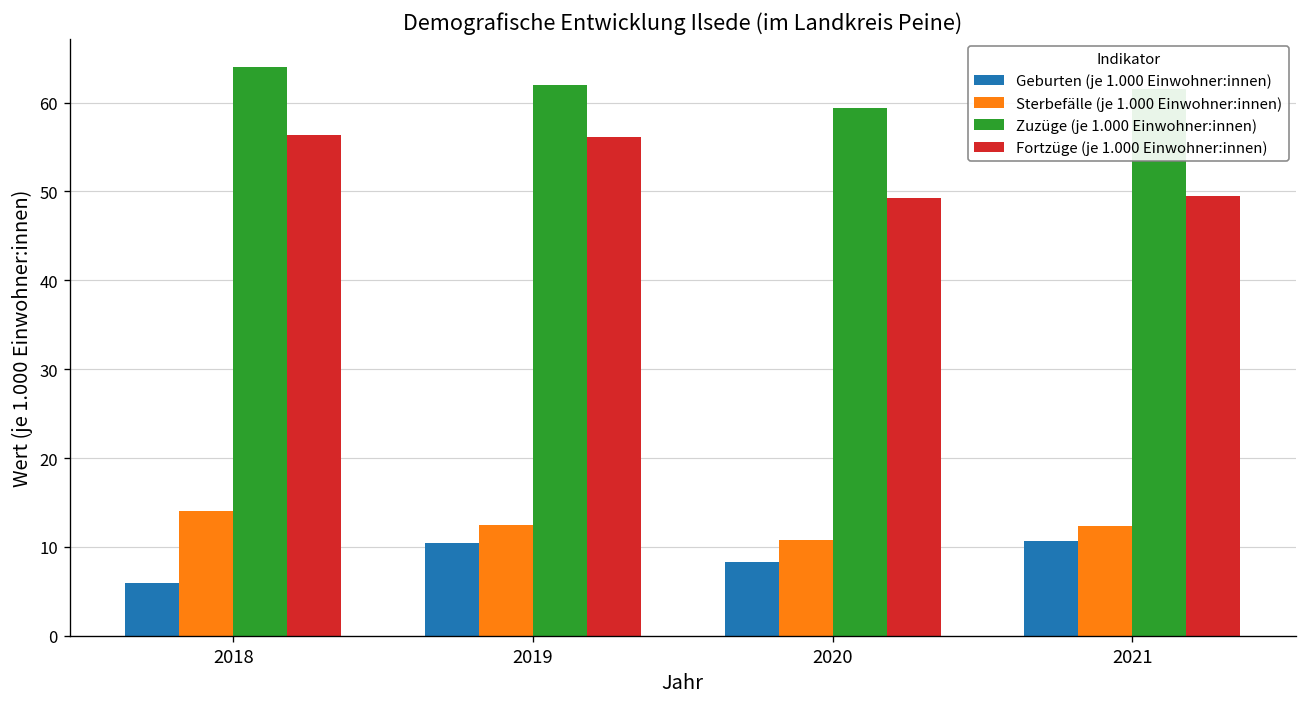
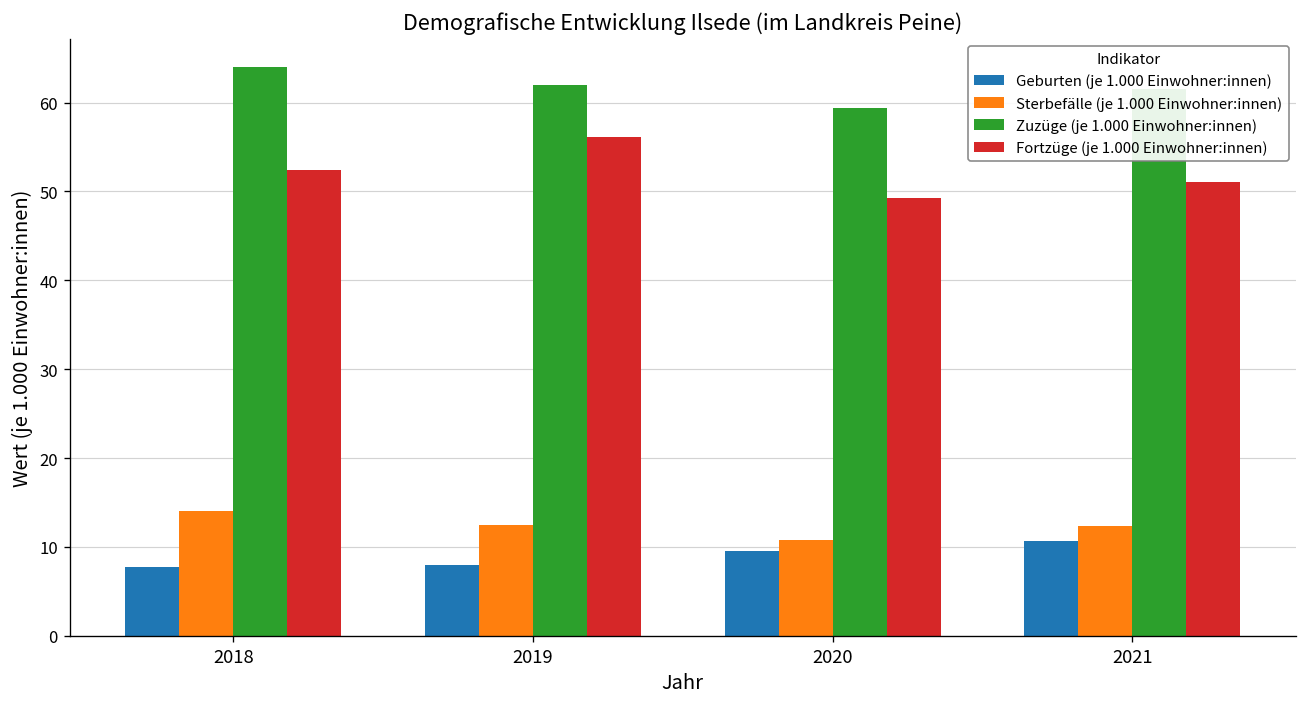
  {
    "Geburten (je 1.000 Einwohner:innen)": {
-     "2018": 6,
-     "2019": 11,
-     "2020": 8,
+     "2018": 8,
+     "2019": 8,
+     "2020": 10,
      "2021": 11
    },
    "Sterbefälle (je 1.000 Einwohner:innen)": {
      "2018": 14,
      "2019": 13,
      "2020": 11,
      "2021": 12
    },
    "Zuzüge (je 1.000 Einwohner:innen)": {
      "2018": 64,
      "2019": 62,
      "2020": 59
    },
    "Fortzüge (je 1.000 Einwohner:innen)": {
-     "2018": 56,
+     "2018": 52,
      "2019": 56,
      "2020": 49,
-     "2021": 50
+     "2021": 51
    }
  }
